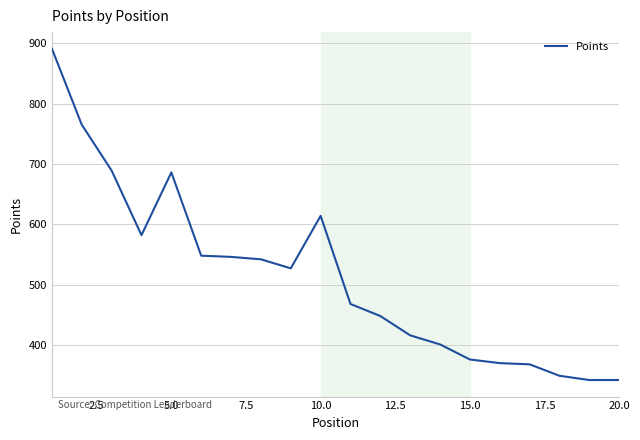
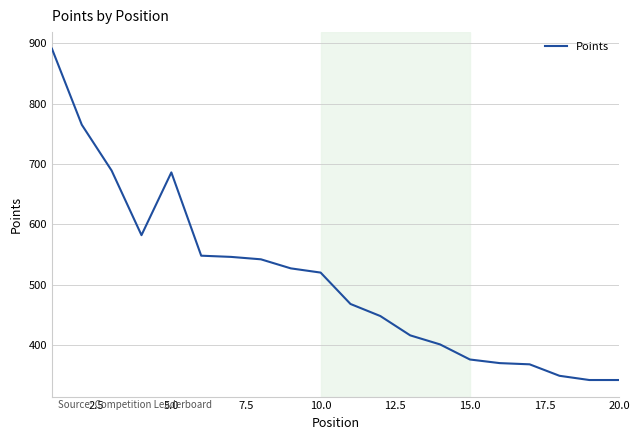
  {
    "5.0": 690,
-   "10.0": 610,
+   "10.0": 520,
    "15.0": 380,
    "20.0": 340
  }
